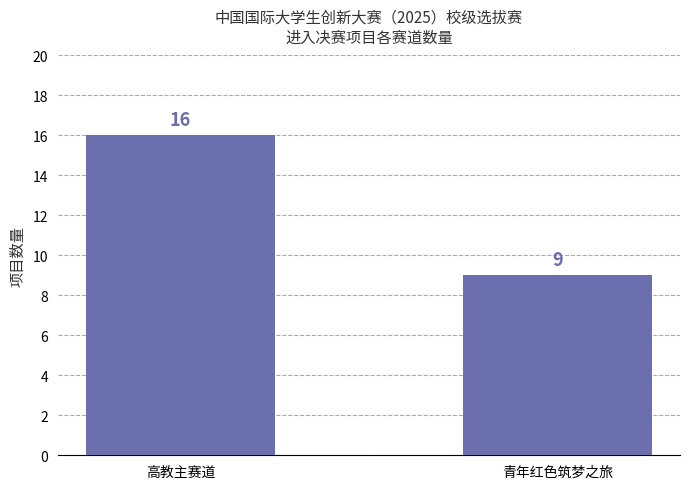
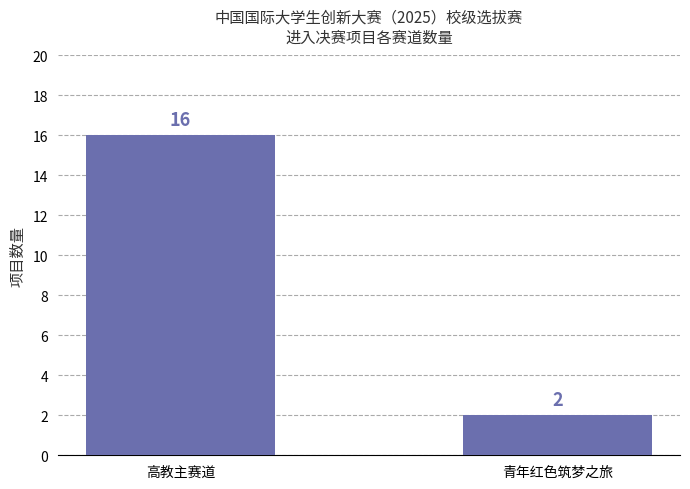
  {
    "高教主赛道": 16,
-   "青年红色筑梦之旅": 9
+   "青年红色筑梦之旅": 2
  }
